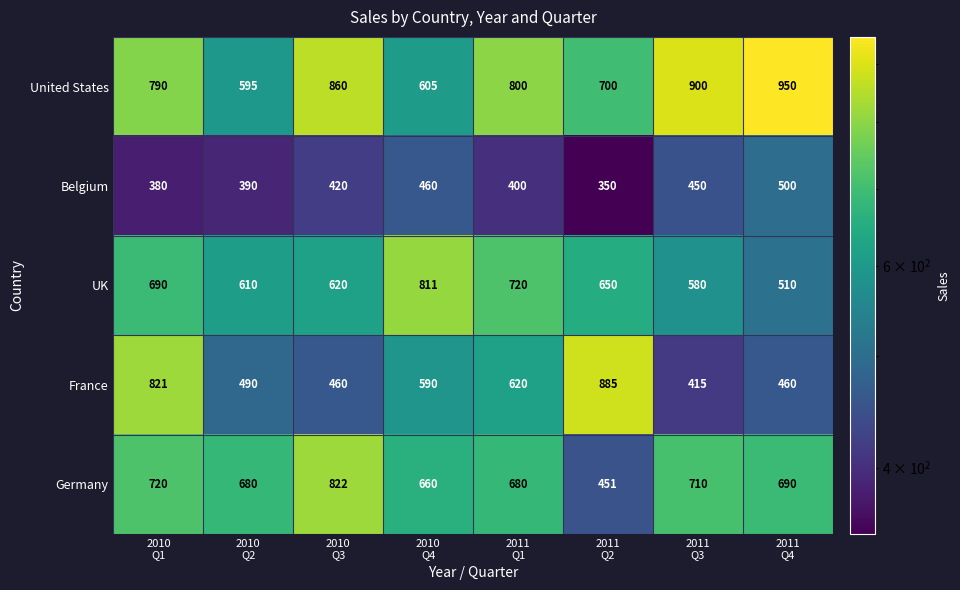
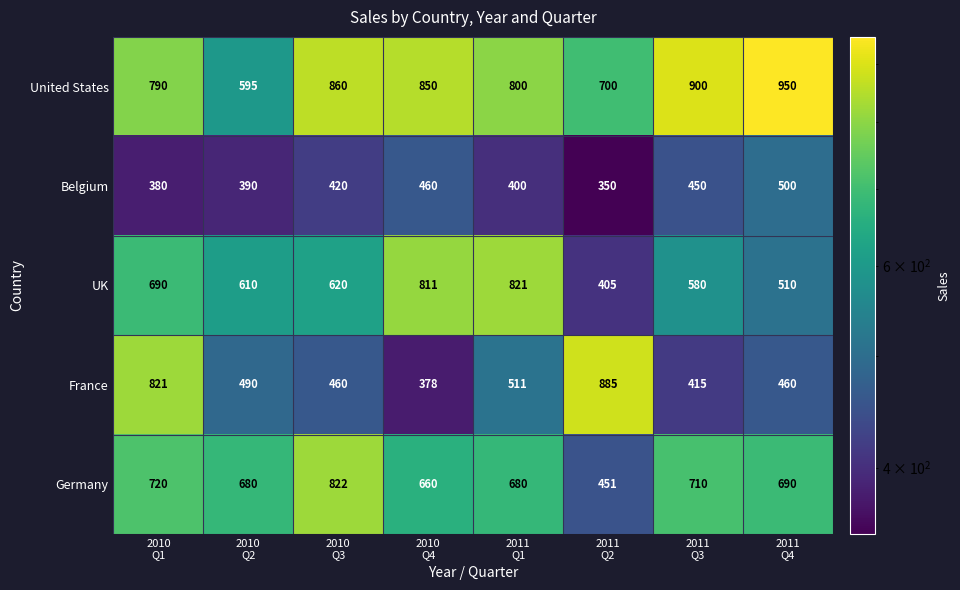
  {
    "United States": {
      "2010 Q1": 790,
      "2010 Q2": 595,
      "2010 Q3": 860,
-     "2010 Q4": 605,
+     "2010 Q4": 850,
      "2011 Q1": 800,
      "2011 Q2": 700,
      "2011 Q3": 900,
      "2011 Q4": 950
    },
    "Belgium": {
      "2010 Q1": 380,
      "2010 Q2": 390,
      "2010 Q3": 420,
      "2010 Q4": 460,
      "2011 Q1": 400,
      "2011 Q2": 350,
      "2011 Q3": 450,
      "2011 Q4": 500
    },
    "UK": {
      "2010 Q1": 690,
      "2010 Q2": 610,
      "2010 Q3": 620,
      "2010 Q4": 811,
-     "2011 Q1": 720,
-     "2011 Q2": 650,
+     "2011 Q1": 821,
+     "2011 Q2": 405,
      "2011 Q3": 580,
      "2011 Q4": 510
    },
    "France": {
      "2010 Q1": 821,
      "2010 Q2": 490,
      "2010 Q3": 460,
-     "2010 Q4": 590,
-     "2011 Q1": 620,
+     "2010 Q4": 378,
+     "2011 Q1": 511,
      "2011 Q2": 885,
      "2011 Q3": 415,
      "2011 Q4": 460
    },
    "Germany": {
      "2010 Q1": 720,
      "2010 Q2": 680,
      "2010 Q3": 822,
      "2010 Q4": 660,
      "2011 Q1": 680,
      "2011 Q2": 451,
      "2011 Q3": 710,
      "2011 Q4": 690
    }
  }
